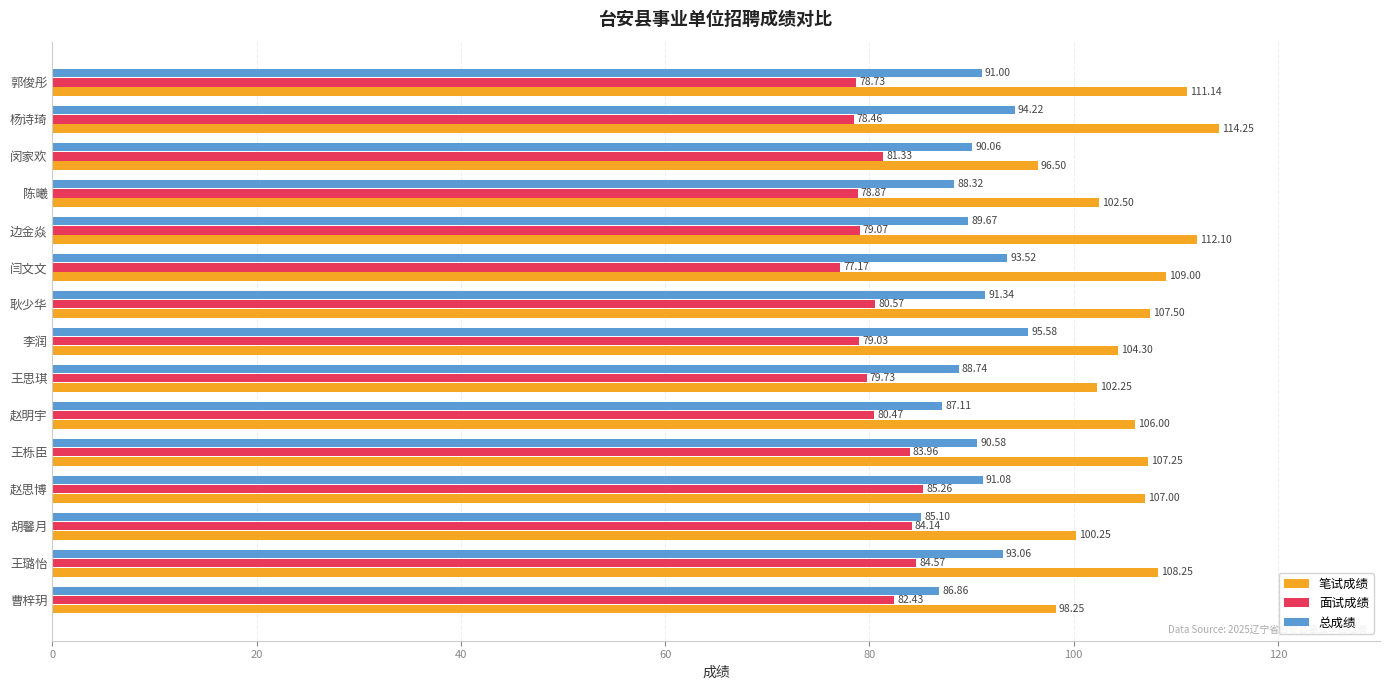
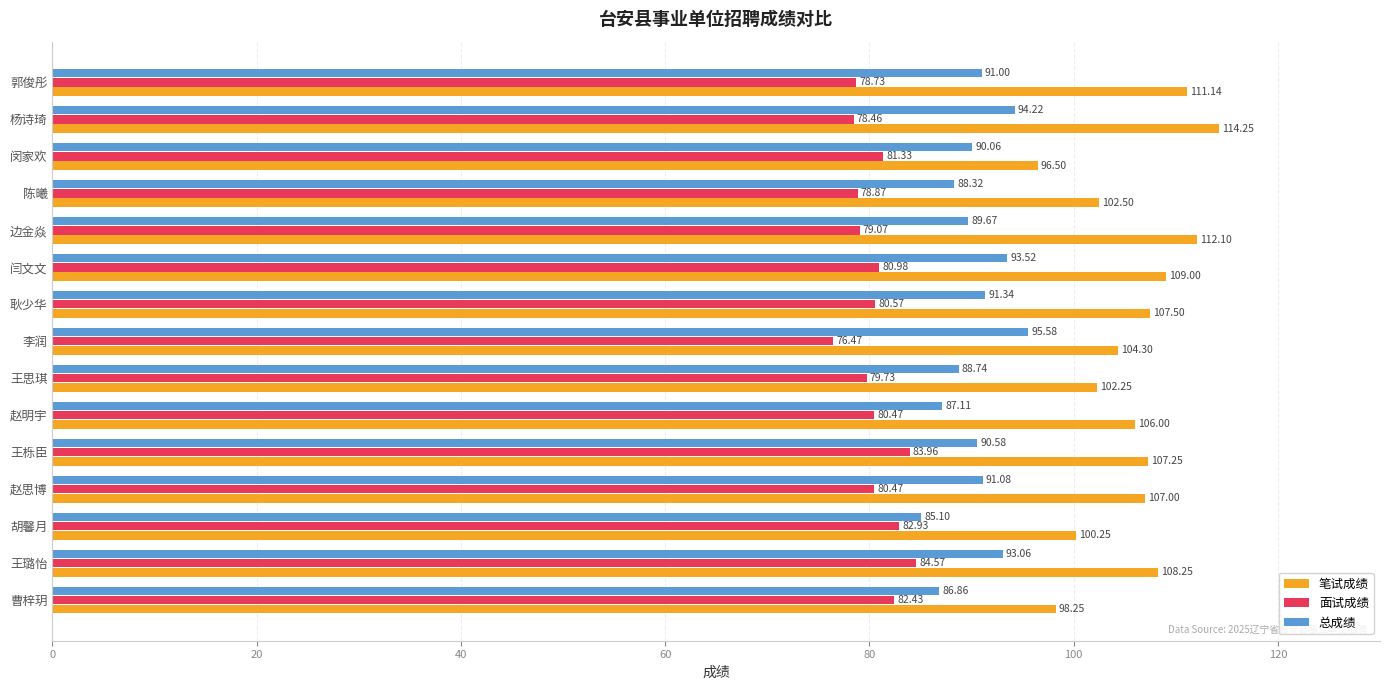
  {
    "笔试成绩": {
      "郭俊彤": 111.14,
      "杨诗琦": 114.25,
      "闵家欢": 96.50,
      "陈曦": 102.50,
      "边金焱": 112.10,
      "闫文文": 109.00,
      "耿少华": 107.50,
      "李润": 104.30,
      "王思琪": 102.25,
      "赵明宇": 106.00,
      "王栎臣": 107.25,
      "赵思博": 107.00,
      "胡馨月": 100.25,
      "王璐怡": 108.25,
      "曹梓玥": 98.25
    },
    "面试成绩": {
      "郭俊彤": 78.73,
      "杨诗琦": 78.46,
      "闵家欢": 81.33,
      "陈曦": 78.87,
      "边金焱": 79.07,
-     "闫文文": 77.17,
+     "闫文文": 80.98,
      "耿少华": 80.57,
-     "李润": 79.03,
+     "李润": 76.47,
      "王思琪": 79.73,
      "赵明宇": 80.47,
      "王栎臣": 83.96,
-     "赵思博": 85.26,
-     "胡馨月": 84.14,
+     "赵思博": 80.47,
+     "胡馨月": 82.93,
      "王璐怡": 84.57,
      "曹梓玥": 82.43
    },
    "总成绩": {
      "郭俊彤": 91.00,
      "杨诗琦": 94.22,
      "闵家欢": 90.06,
      "陈曦": 88.32,
      "边金焱": 89.67,
      "闫文文": 93.52,
      "耿少华": 91.34,
      "李润": 95.58,
      "王思琪": 88.74,
      "赵明宇": 87.11,
      "王栎臣": 90.58,
      "赵思博": 91.08,
      "胡馨月": 85.10,
      "王璐怡": 93.06,
      "曹梓玥": 86.86
    }
  }
